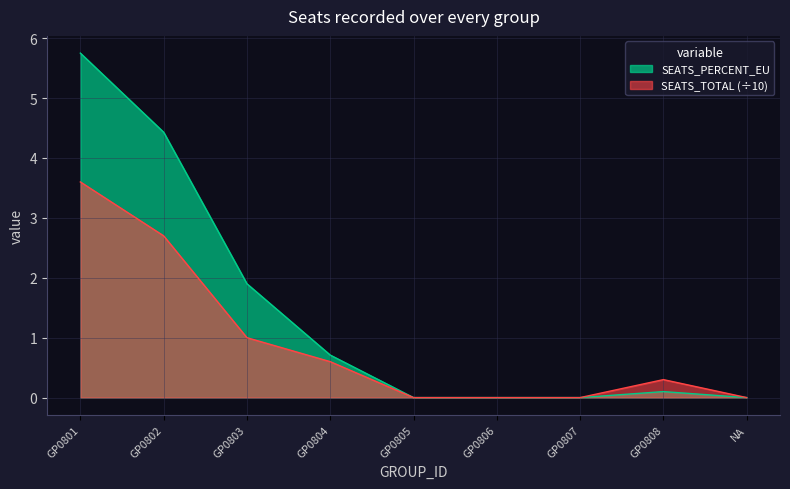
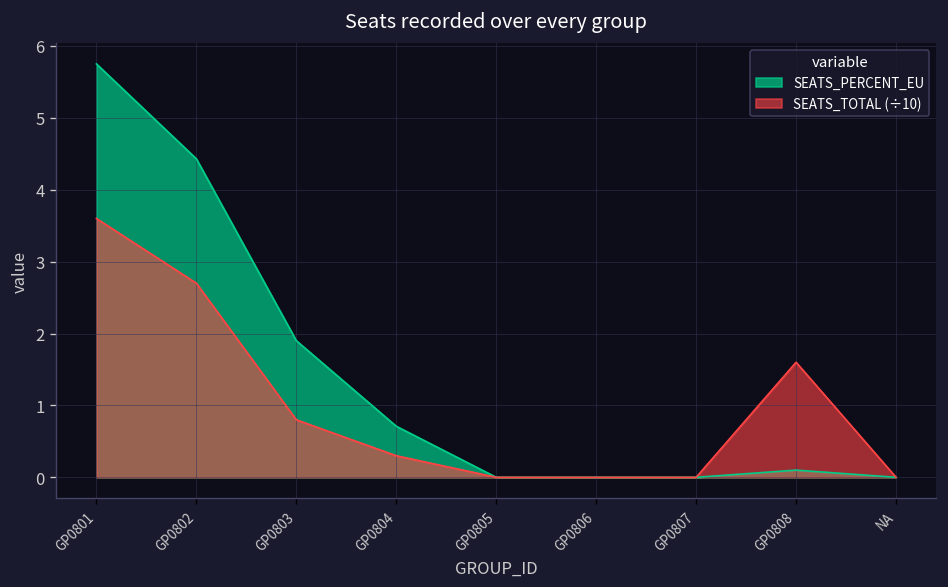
  {
    "SEATS_PERCENT_EU": {
      "GP0801": 5.8,
      "GP0802": 4.4,
      "GP0803": 1.9,
      "GP0804": 0.7,
      "GP0808": 0.1
    },
    "SEATS_TOTAL (÷10)": {
      "GP0801": 3.6,
      "GP0802": 2.7,
-     "GP0803": 1.0,
-     "GP0804": 0.6,
-     "GP0808": 0.3
+     "GP0803": 0.8,
+     "GP0804": 0.3,
+     "GP0808": 1.6
    }
  }
